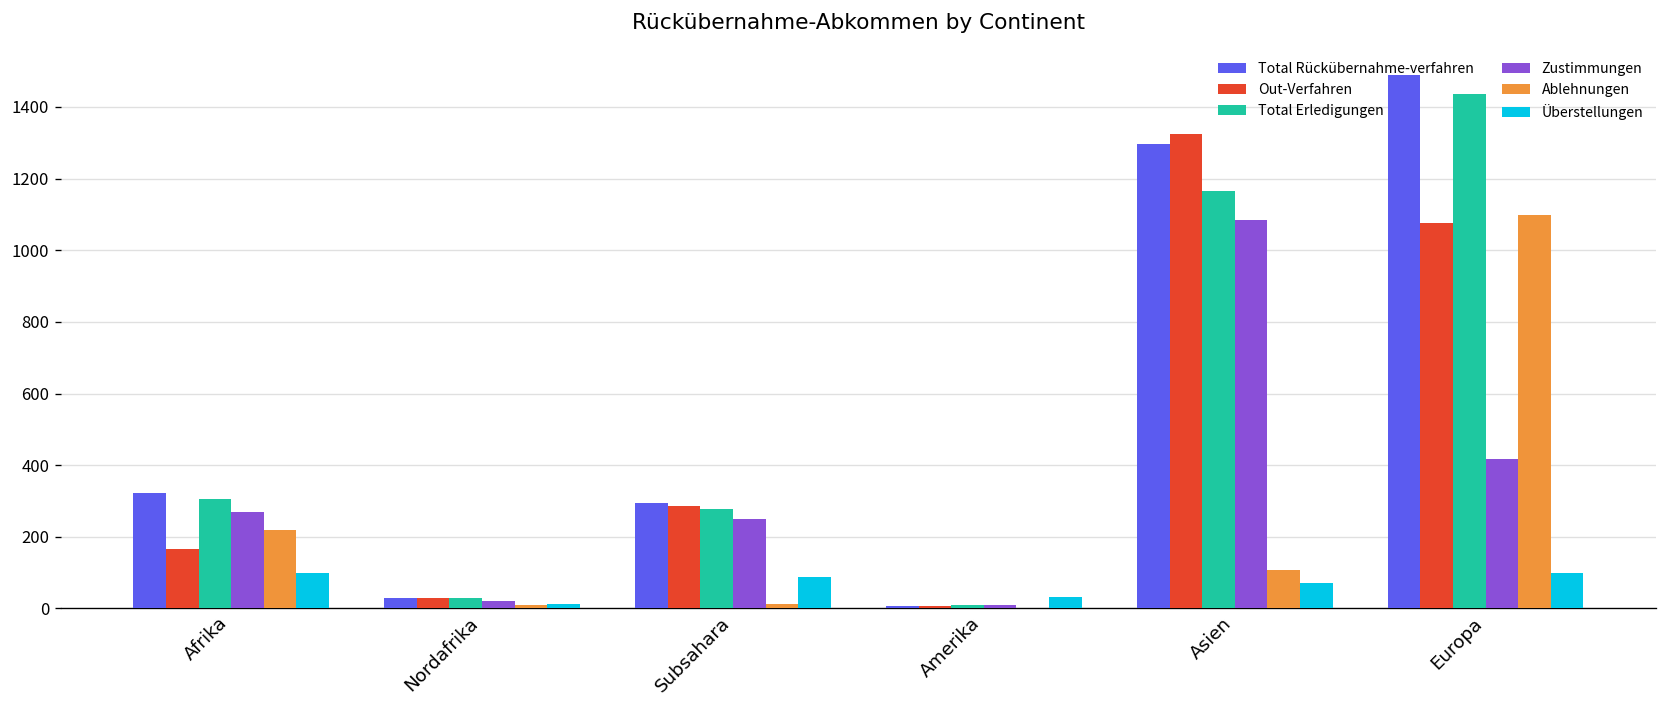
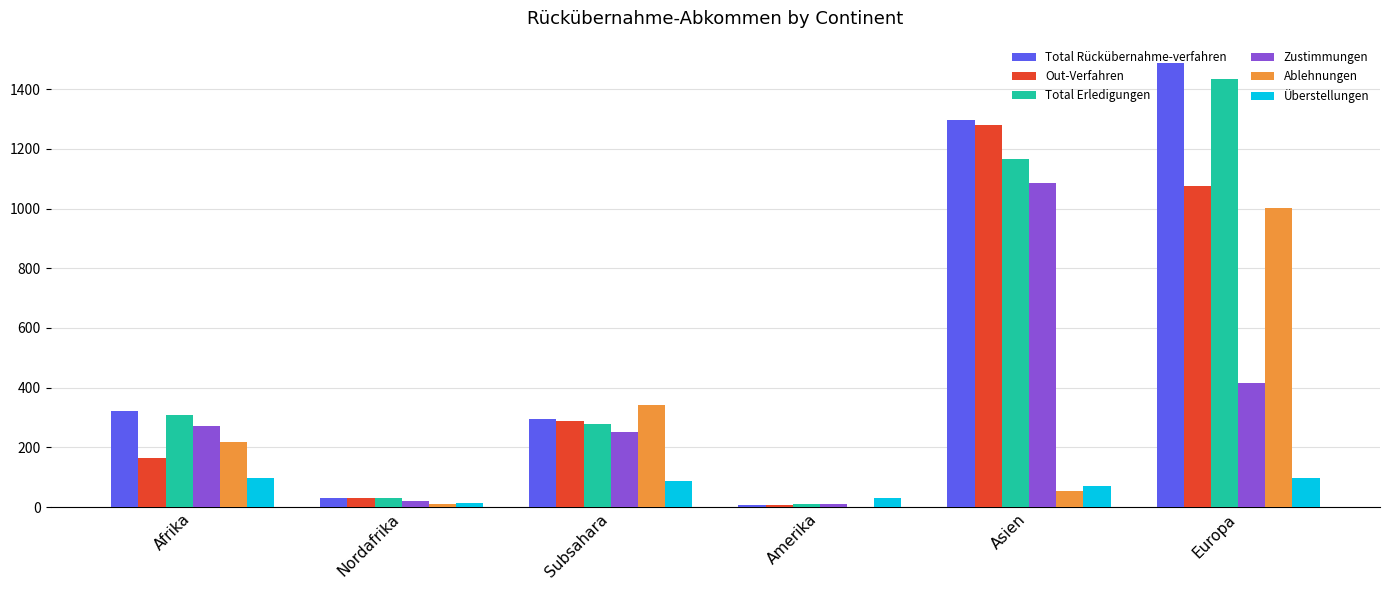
  {
    "Out-Verfahren": {
      "Afrika": 170,
      "Nordafrika": 30,
      "Subsahara": 290,
-     "Asien": 1330,
+     "Asien": 1280,
      "Europa": 1080
    },
    "Total Erledigungen": {
      "Afrika": 310,
      "Nordafrika": 30,
      "Subsahara": 280,
      "Amerika": 10,
      "Asien": 1170,
      "Europa": 1440
    },
    "Ablehnungen": {
      "Afrika": 220,
      "Nordafrika": 10,
-     "Subsahara": 10,
+     "Subsahara": 340,
      "Amerika": 0,
-     "Asien": 110,
-     "Europa": 1100
+     "Asien": 50,
+     "Europa": 1000
    },
    "Überstellungen": {
      "Afrika": 100,
      "Nordafrika": 10,
      "Subsahara": 90,
      "Amerika": 30,
      "Asien": 70,
      "Europa": 100
    }
  }
